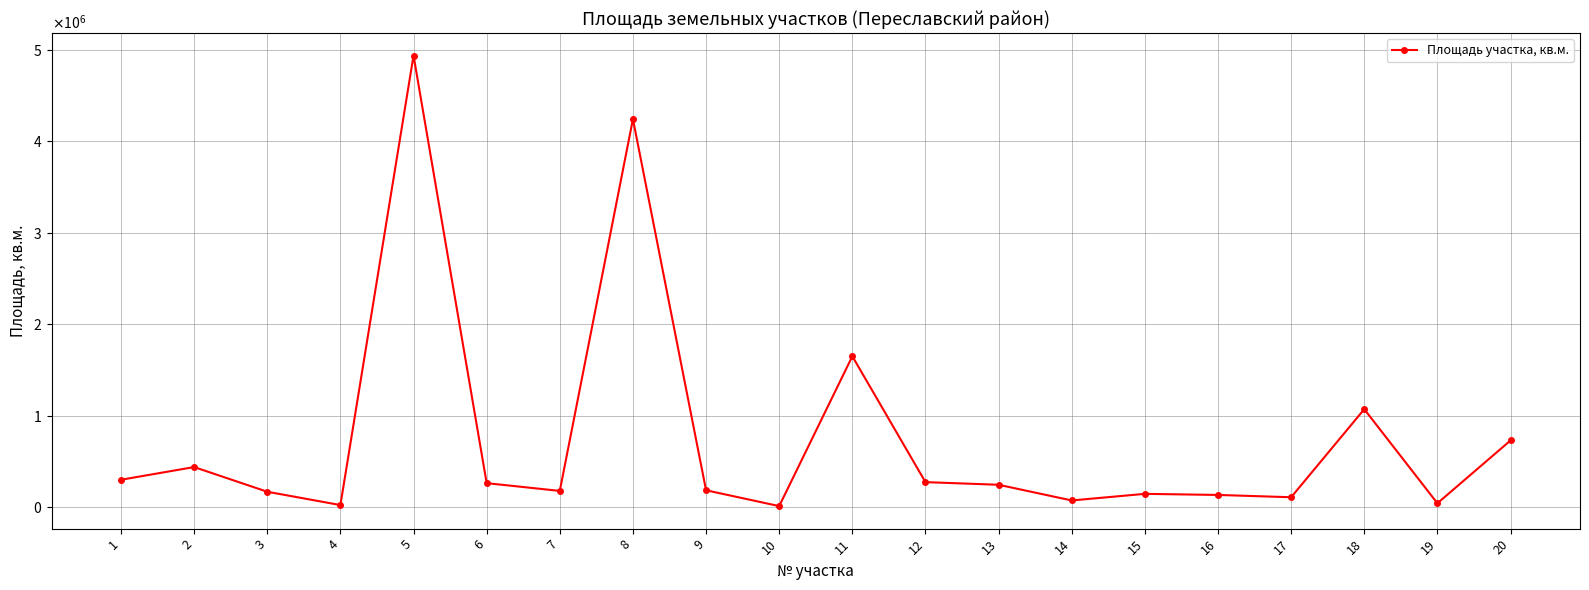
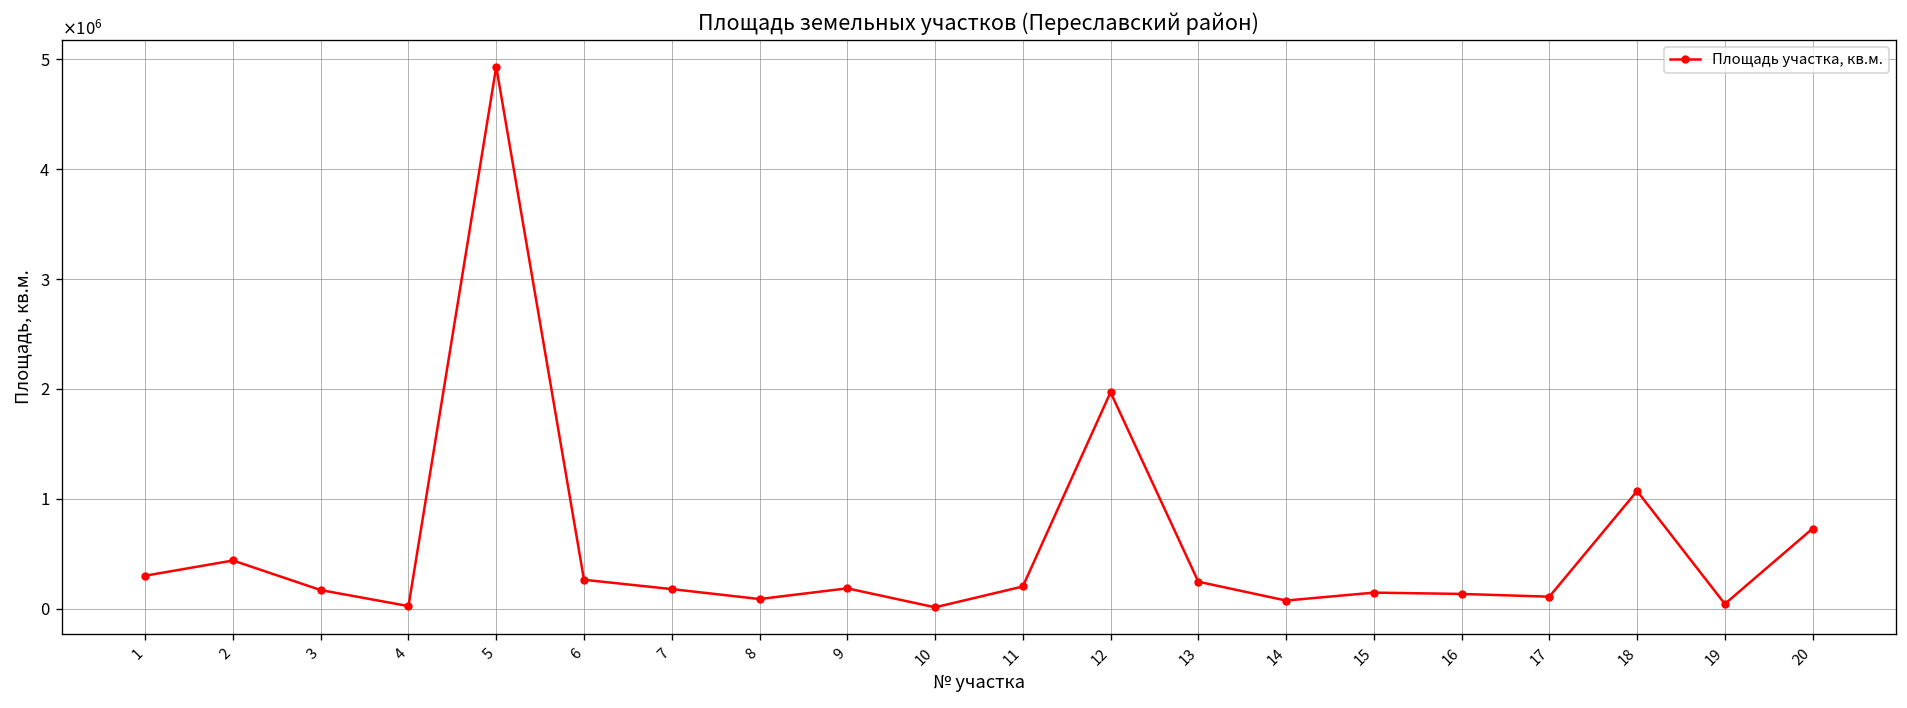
  {
    "1": 300000,
    "2": 400000,
    "3": 200000,
    "4": 0,
    "5": 4900000,
    "6": 300000,
    "7": 200000,
-   "8": 4200000,
+   "8": 100000,
    "9": 200000,
    "10": 0,
-   "11": 1600000,
-   "12": 300000,
+   "11": 200000,
+   "12": 2000000,
    "13": 200000,
    "14": 100000,
    "15": 100000,
    "16": 100000,
    "17": 100000,
    "18": 1100000,
    "19": 0,
    "20": 700000
  }
